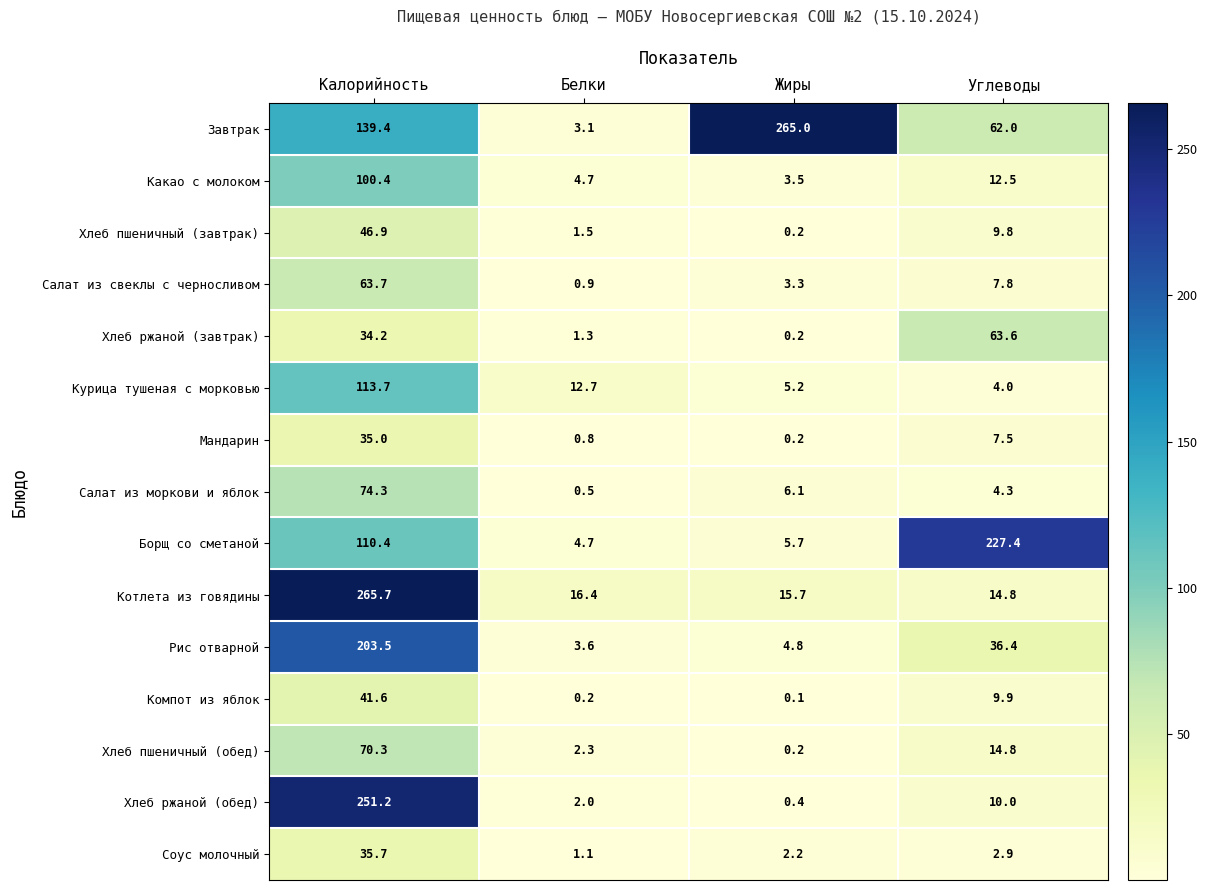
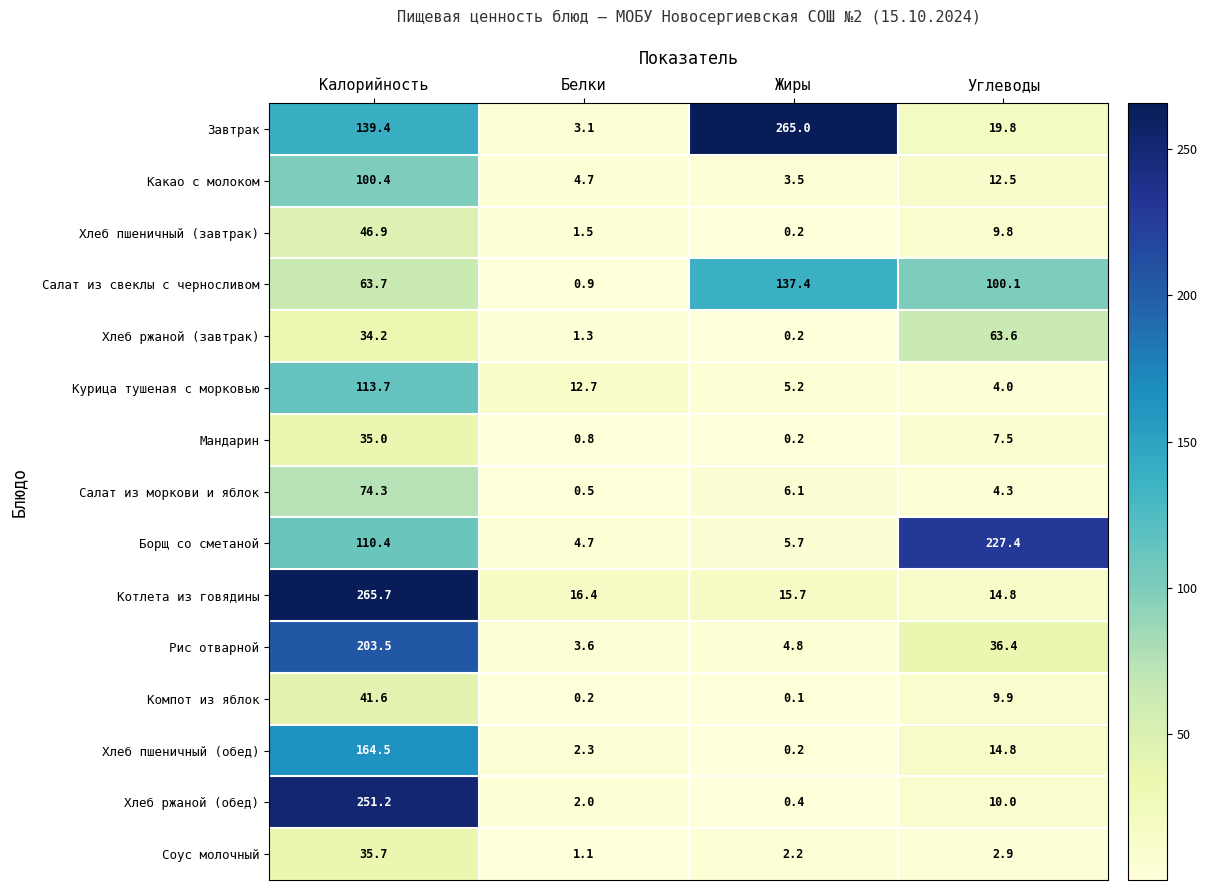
  {
    "Завтрак": {
      "Калорийность": 139.4,
      "Белки": 3.1,
      "Жиры": 265.0,
-     "Углеводы": 62.0
+     "Углеводы": 19.8
    },
    "Какао с молоком": {
      "Калорийность": 100.4,
      "Белки": 4.7,
      "Жиры": 3.5,
      "Углеводы": 12.5
    },
    "Хлеб пшеничный (завтрак)": {
      "Калорийность": 46.9,
      "Белки": 1.5,
      "Жиры": 0.2,
      "Углеводы": 9.8
    },
    "Салат из свеклы с черносливом": {
      "Калорийность": 63.7,
      "Белки": 0.9,
-     "Жиры": 3.3,
-     "Углеводы": 7.8
+     "Жиры": 137.4,
+     "Углеводы": 100.1
    },
    "Хлеб ржаной (завтрак)": {
      "Калорийность": 34.2,
      "Белки": 1.3,
      "Жиры": 0.2,
      "Углеводы": 63.6
    },
    "Курица тушеная с морковью": {
      "Калорийность": 113.7,
      "Белки": 12.7,
      "Жиры": 5.2,
      "Углеводы": 4.0
    },
    "Мандарин": {
      "Калорийность": 35.0,
      "Белки": 0.8,
      "Жиры": 0.2,
      "Углеводы": 7.5
    },
    "Салат из моркови и яблок": {
      "Калорийность": 74.3,
      "Белки": 0.5,
      "Жиры": 6.1,
      "Углеводы": 4.3
    },
    "Борщ со сметаной": {
      "Калорийность": 110.4,
      "Белки": 4.7,
      "Жиры": 5.7,
      "Углеводы": 227.4
    },
    "Котлета из говядины": {
      "Калорийность": 265.7,
      "Белки": 16.4,
      "Жиры": 15.7,
      "Углеводы": 14.8
    },
    "Рис отварной": {
      "Калорийность": 203.5,
      "Белки": 3.6,
      "Жиры": 4.8,
      "Углеводы": 36.4
    },
    "Компот из яблок": {
      "Калорийность": 41.6,
      "Белки": 0.2,
      "Жиры": 0.1,
      "Углеводы": 9.9
    },
    "Хлеб пшеничный (обед)": {
-     "Калорийность": 70.3,
+     "Калорийность": 164.5,
      "Белки": 2.3,
      "Жиры": 0.2,
      "Углеводы": 14.8
    },
    "Хлеб ржаной (обед)": {
      "Калорийность": 251.2,
      "Белки": 2.0,
      "Жиры": 0.4,
      "Углеводы": 10.0
    },
    "Соус молочный": {
      "Калорийность": 35.7,
      "Белки": 1.1,
      "Жиры": 2.2,
      "Углеводы": 2.9
    }
  }
